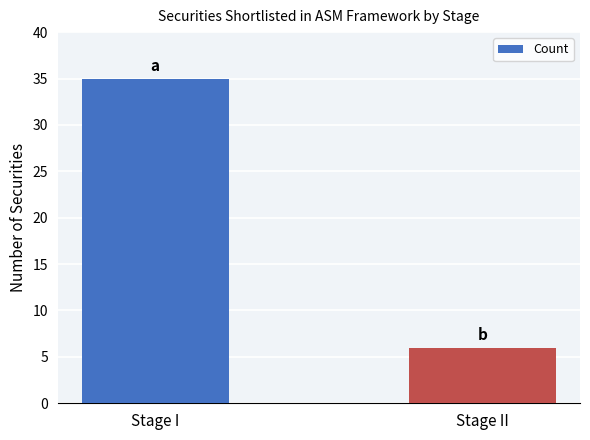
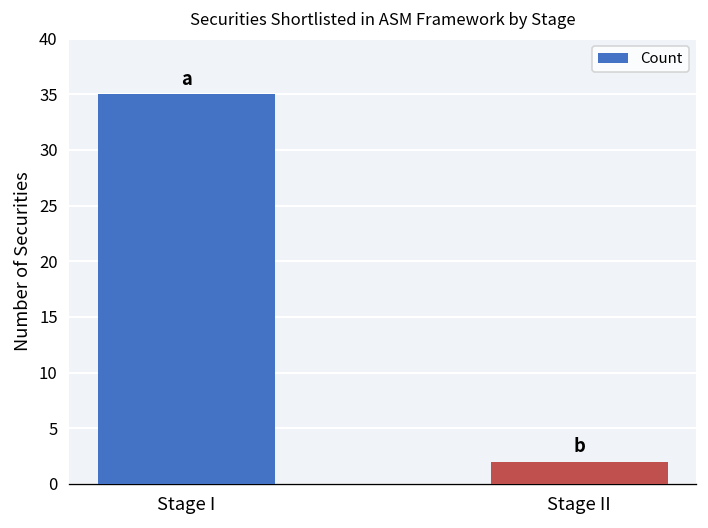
  {
    "Stage I": 35,
-   "Stage II": 6
+   "Stage II": 2
  }
